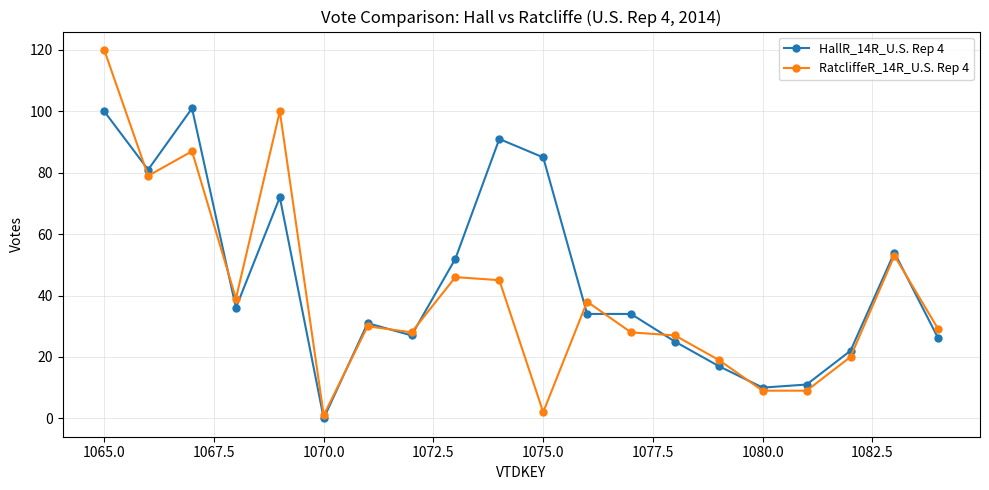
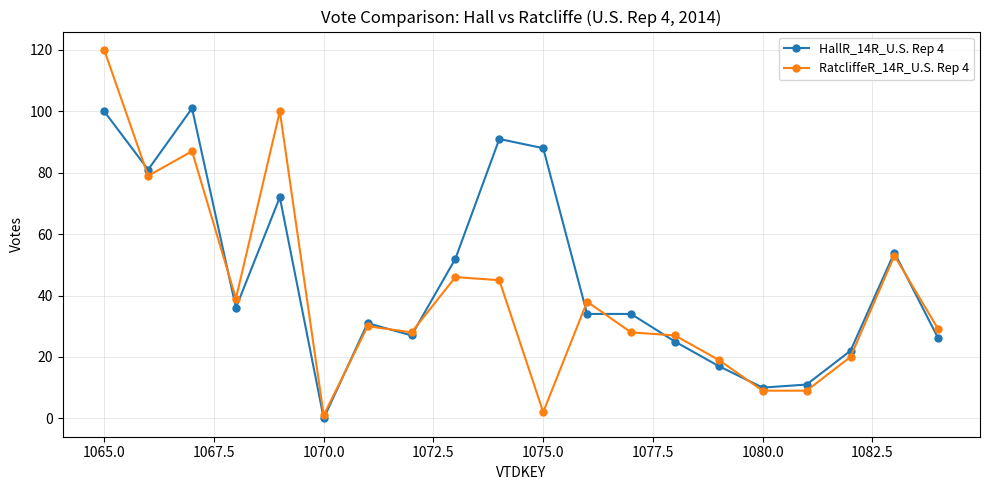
  {
    "HallR_14R_U.S. Rep 4": {
      "1065.0": 100,
      "1070.0": 0,
-     "1075.0": 85,
+     "1075.0": 88,
      "1080.0": 10
    },
    "RatcliffeR_14R_U.S. Rep 4": {
      "1065.0": 120,
      "1070.0": 1,
      "1075.0": 2,
      "1080.0": 9
    }
  }
